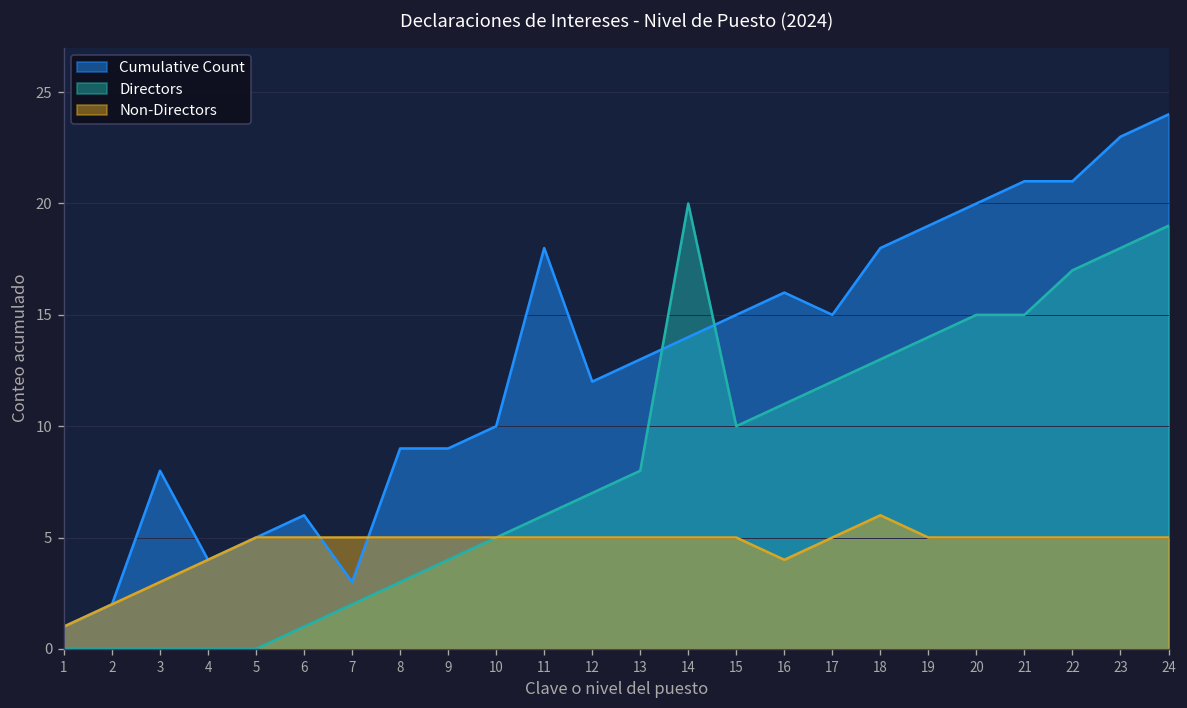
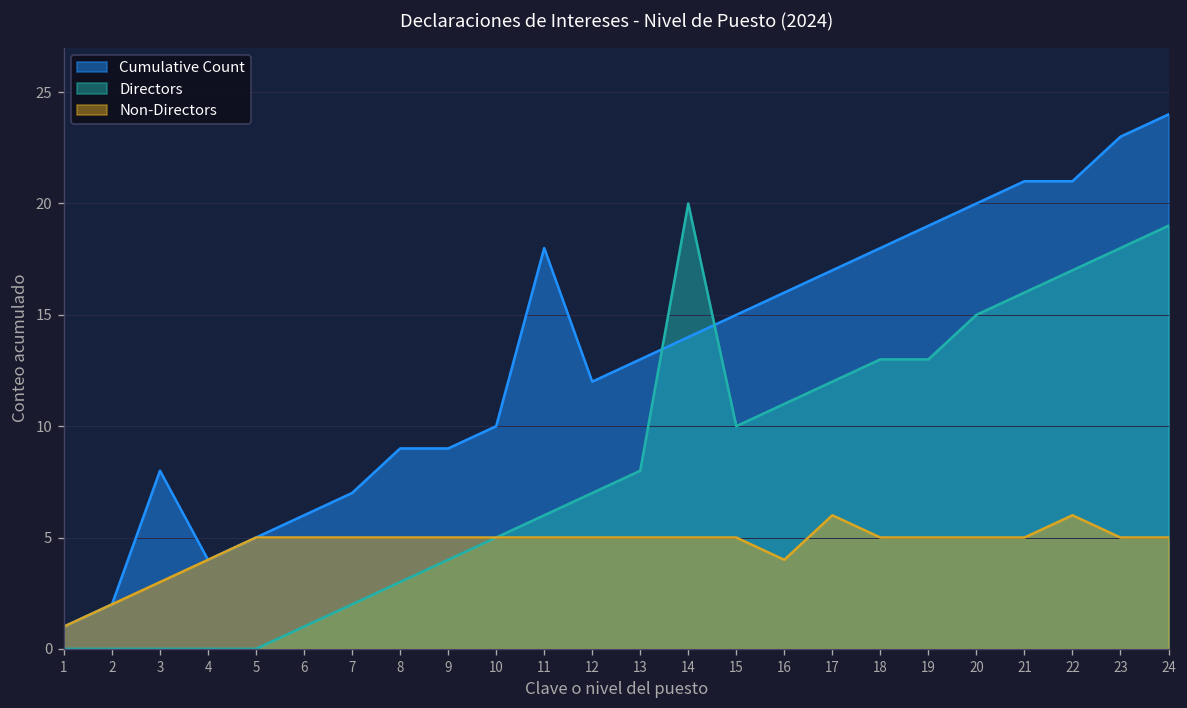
  {
    "Cumulative Count": {
      "3": 8,
      "6": 6,
-     "7": 3,
+     "7": 7,
      "8": 9,
      "9": 9,
      "10": 10,
      "11": 18,
      "12": 12,
      "13": 13,
      "14": 14,
      "15": 15,
      "16": 16,
-     "17": 15,
+     "17": 17,
      "18": 18,
      "19": 19,
      "20": 20,
      "21": 21,
      "22": 21,
      "23": 23,
      "24": 24
    },
    "Directors": {
      "1": 0,
      "2": 0,
      "3": 0,
      "4": 0,
      "5": 0,
      "6": 1,
      "7": 2,
      "8": 3,
      "9": 4,
      "11": 6,
      "12": 7,
      "13": 8,
      "14": 20,
      "15": 10,
      "16": 11,
      "17": 12,
      "18": 13,
-     "19": 14,
+     "19": 13,
      "20": 15,
-     "21": 15,
+     "21": 16,
      "22": 17,
      "23": 18,
      "24": 19
    },
    "Non-Directors": {
      "3": 3,
      "6": 5,
      "7": 5,
      "8": 5,
      "9": 5,
      "11": 5,
      "12": 5,
      "13": 5,
      "14": 5,
      "15": 5,
      "16": 4,
-     "17": 5,
-     "18": 6,
+     "17": 6,
+     "18": 5,
      "19": 5,
      "20": 5,
      "21": 5,
-     "22": 5,
+     "22": 6,
      "23": 5,
      "24": 5
    }
  }
